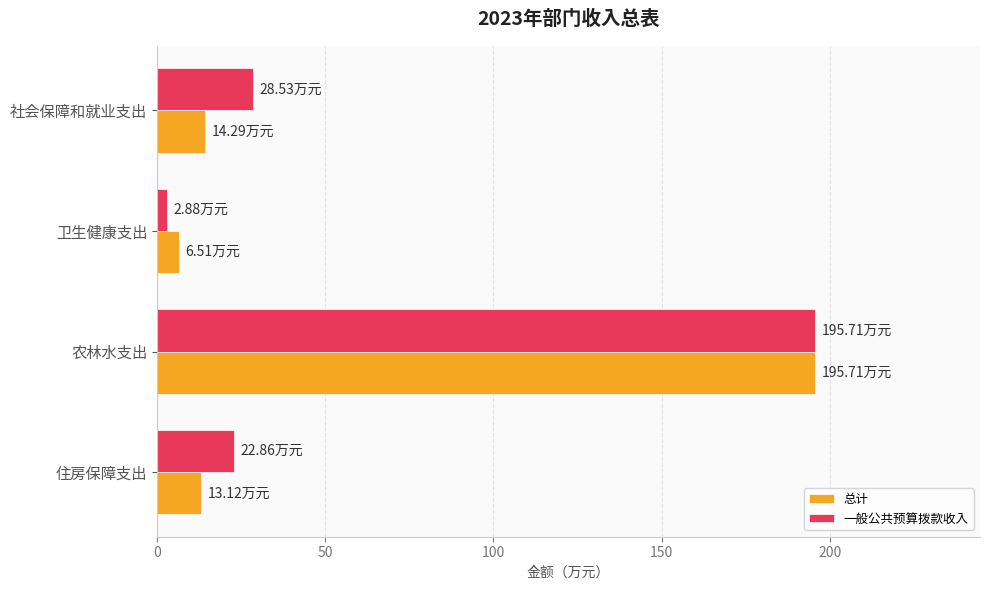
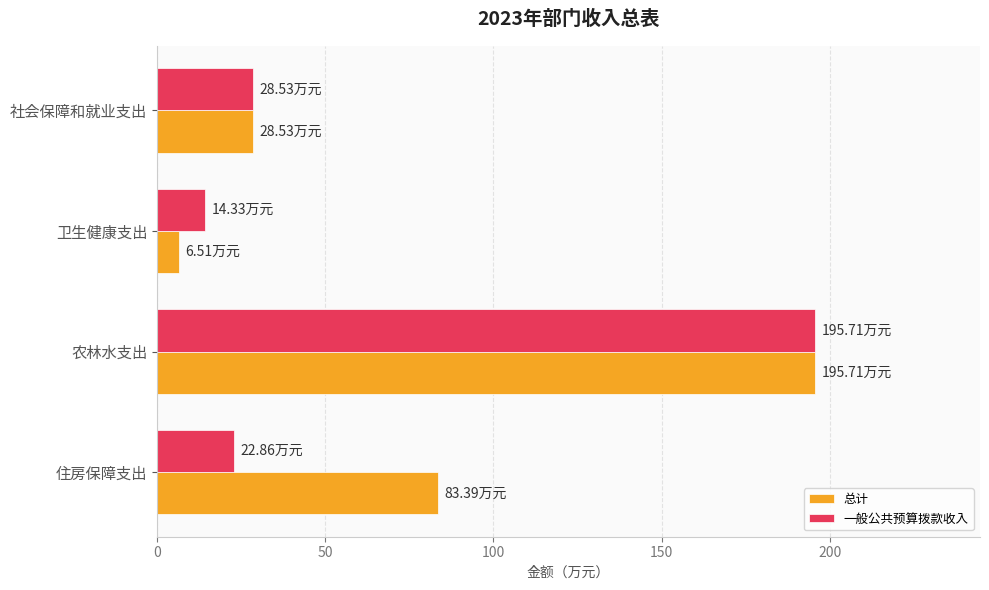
  {
    "总计": {
-     "社会保障和就业支出": 14.29,
+     "社会保障和就业支出": 28.53,
      "卫生健康支出": 6.51,
      "农林水支出": 195.71,
-     "住房保障支出": 13.12
+     "住房保障支出": 83.39
    },
    "一般公共预算拨款收入": {
      "社会保障和就业支出": 28.53,
-     "卫生健康支出": 2.88,
+     "卫生健康支出": 14.33,
      "农林水支出": 195.71,
      "住房保障支出": 22.86
    }
  }
